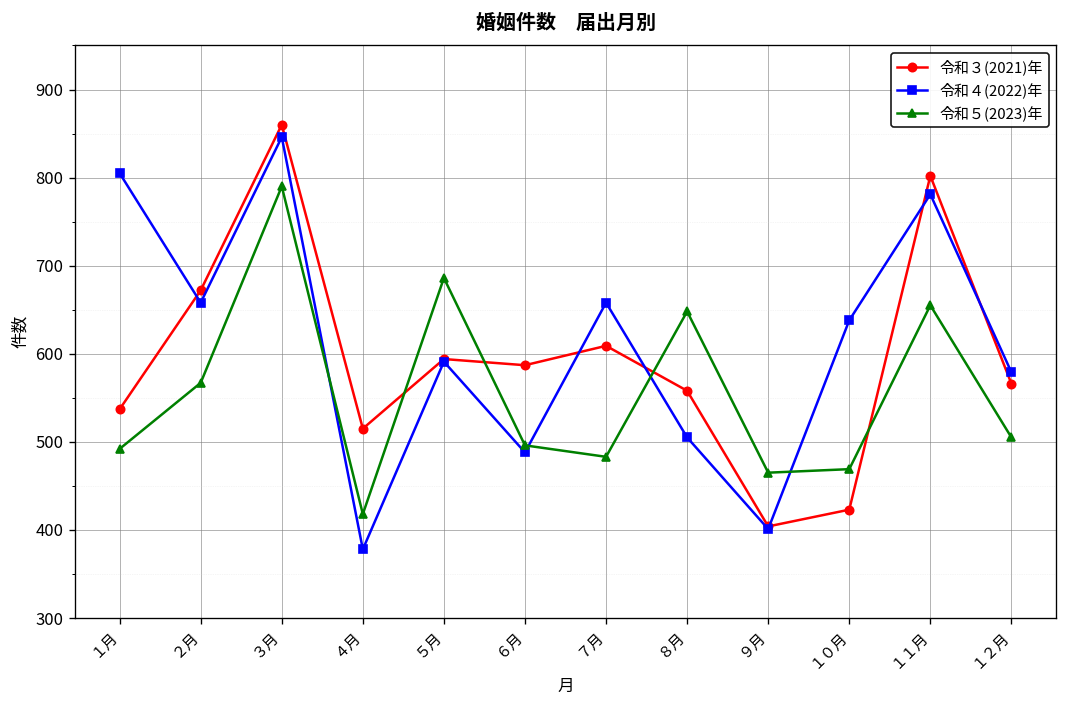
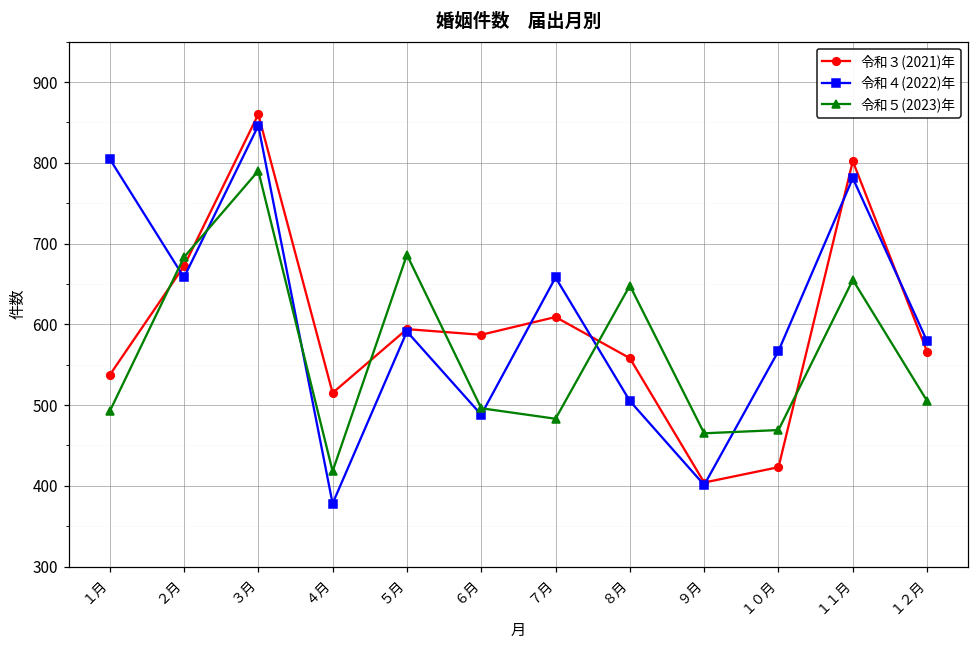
  {
    "令和３(2021)年": {
      "１月": 540,
      "２月": 670,
      "３月": 860,
      "４月": 520,
      "６月": 590,
      "７月": 610,
      "８月": 560,
      "１０月": 420,
      "１１月": 800,
      "１２月": 570
    },
    "令和４(2022)年": {
      "１月": 810,
      "２月": 660,
      "３月": 850,
      "４月": 380,
      "６月": 490,
      "７月": 660,
      "８月": 510,
-     "１０月": 640,
+     "１０月": 570,
      "１１月": 780,
      "１２月": 580
    },
    "令和５(2023)年": {
      "１月": 490,
-     "２月": 570,
+     "２月": 680,
      "３月": 790,
      "４月": 420,
      "５月": 690,
      "６月": 500,
      "７月": 480,
      "８月": 650,
      "９月": 470,
      "１０月": 470,
      "１１月": 660,
      "１２月": 510
    }
  }
